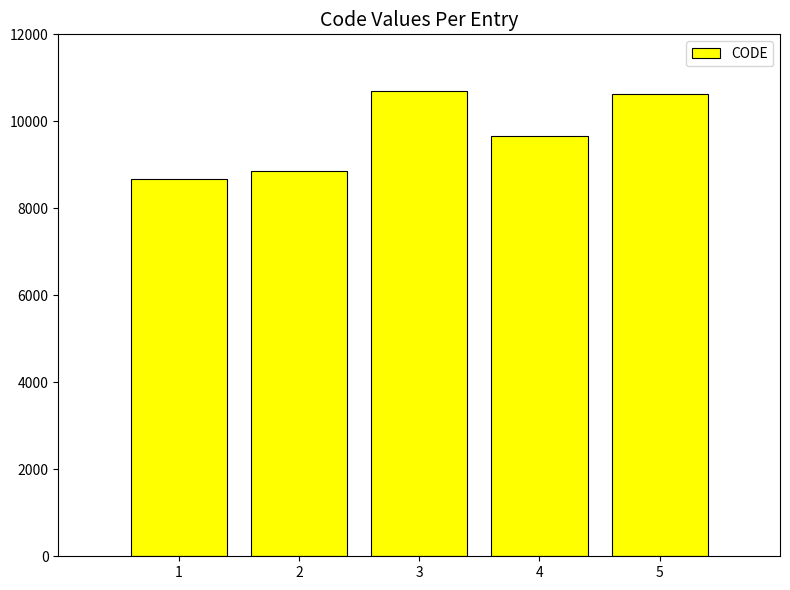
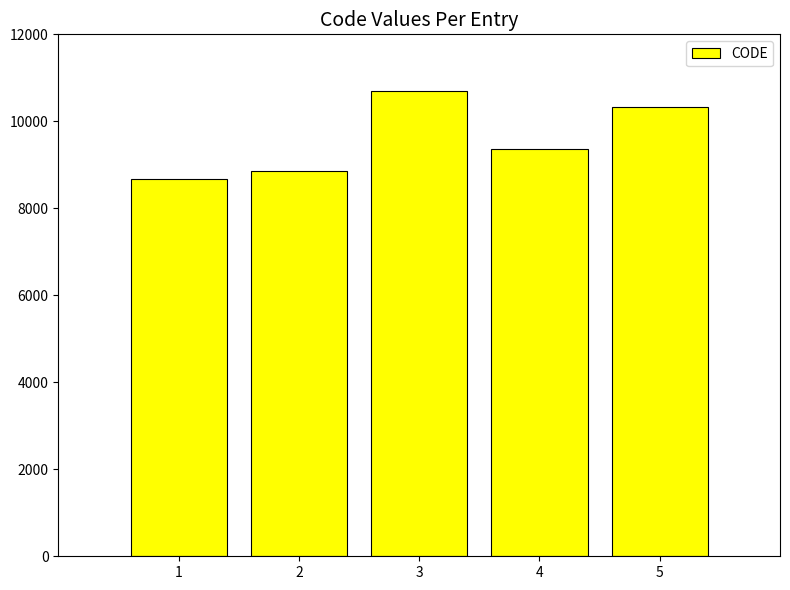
  {
    "1": 8700,
    "2": 8900,
    "3": 10700,
-   "4": 9700,
-   "5": 10600
+   "4": 9400,
+   "5": 10300
  }
